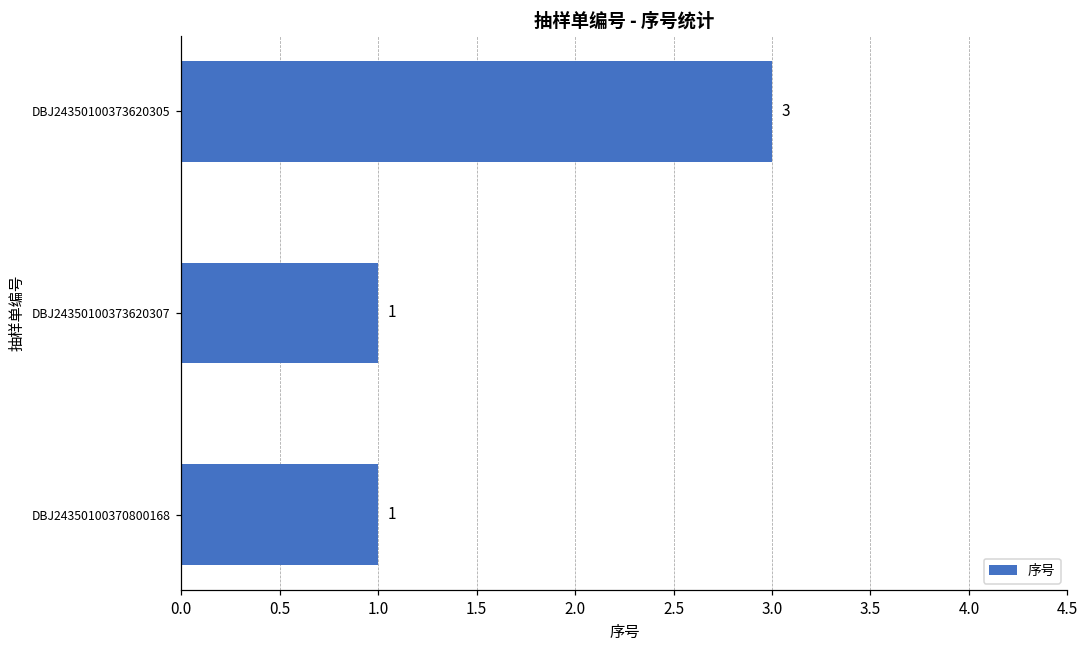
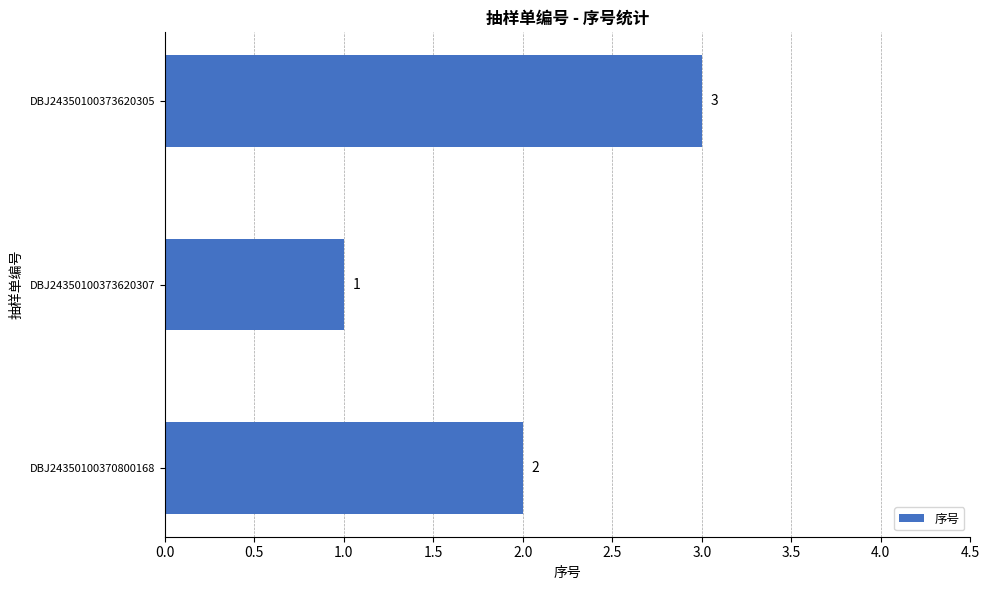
  {
    "DBJ24350100373620305": 3,
    "DBJ24350100373620307": 1,
-   "DBJ24350100370800168": 1
+   "DBJ24350100370800168": 2
  }
